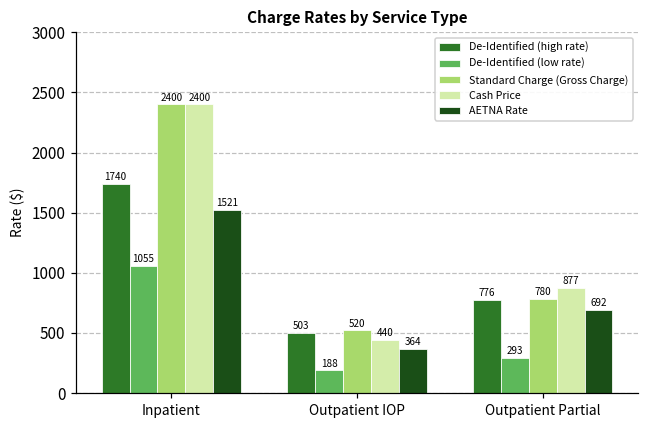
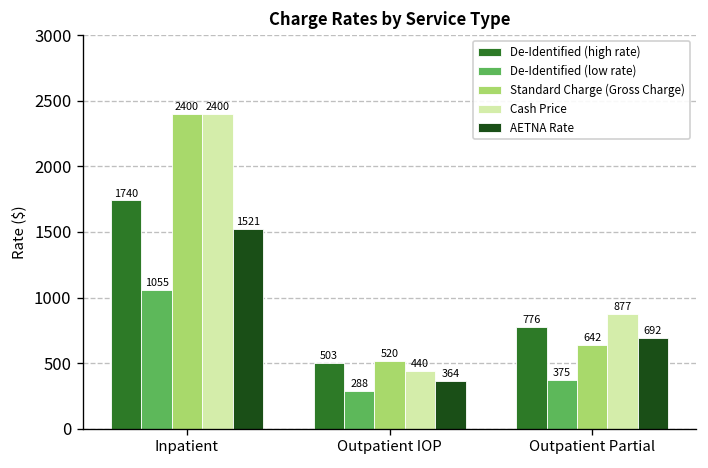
  {
    "De-Identified (low rate)": {
      "Inpatient": 1055,
-     "Outpatient IOP": 188,
-     "Outpatient Partial": 293
+     "Outpatient IOP": 288,
+     "Outpatient Partial": 375
    },
    "Standard Charge (Gross Charge)": {
      "Inpatient": 2400,
      "Outpatient IOP": 520,
-     "Outpatient Partial": 780
+     "Outpatient Partial": 642
    },
    "Cash Price": {
      "Inpatient": 2400,
      "Outpatient IOP": 440,
      "Outpatient Partial": 877
    }
  }
